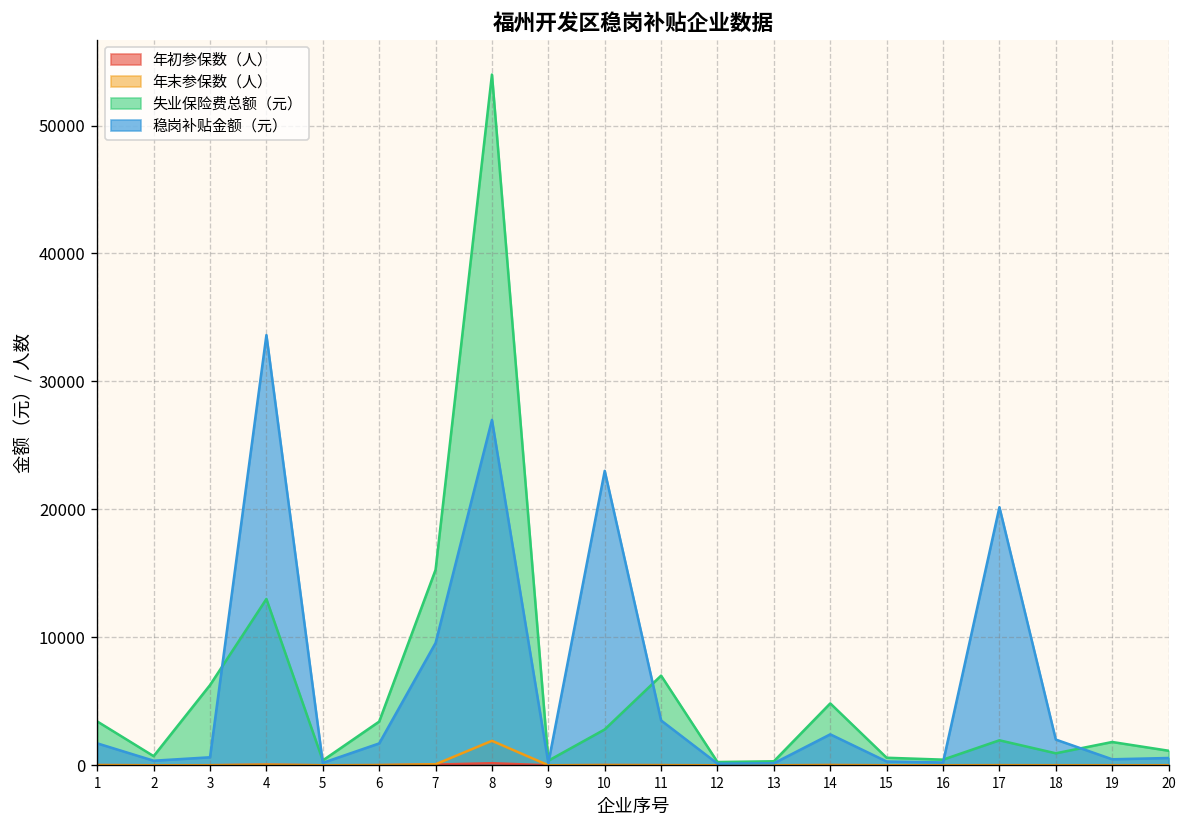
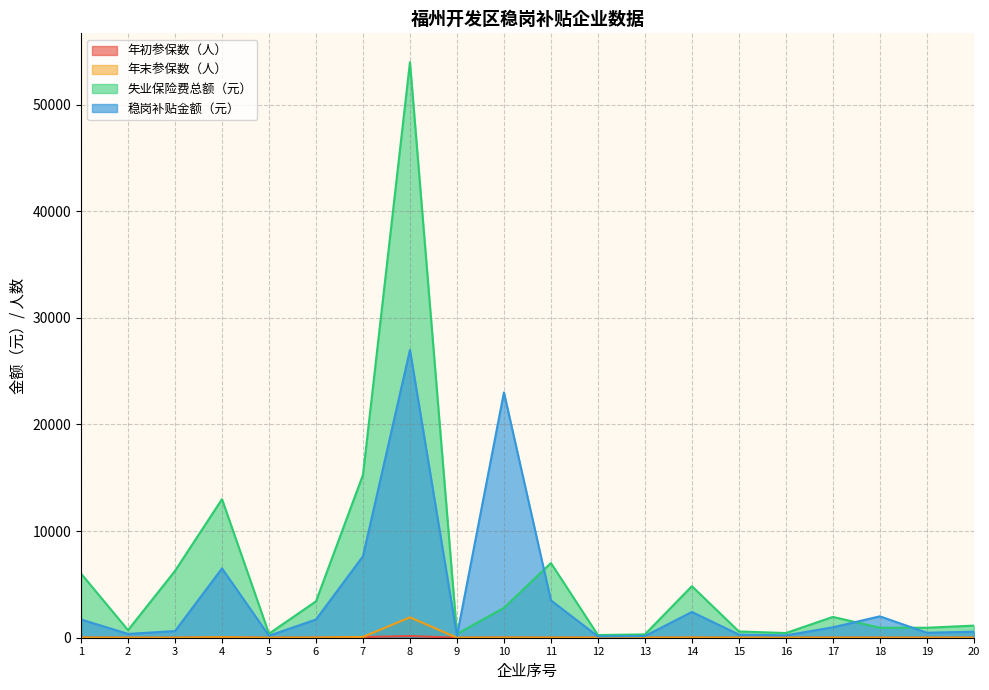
  {
    "年初参保数（人）": {
      "8": 200
    },
    "年末参保数（人）": {
      "8": 1900
    },
    "失业保险费总额（元）": {
-     "1": 3400,
+     "1": 6000,
      "2": 700,
      "3": 6300,
      "4": 13000,
      "6": 3400,
      "7": 15300,
      "8": 54000,
      "10": 2800,
      "11": 7000,
      "14": 4800,
      "15": 600,
      "17": 2000,
      "18": 900,
-     "19": 1800,
+     "19": 900,
      "20": 1100
    },
    "稳岗补贴金额（元）": {
      "1": 1700,
      "2": 400,
      "3": 600,
-     "4": 33600,
+     "4": 6500,
      "6": 1700,
-     "7": 9600,
+     "7": 7600,
      "8": 27000,
      "10": 23000,
      "11": 3500,
      "14": 2400,
      "15": 300,
-     "17": 20200,
+     "17": 1000,
      "18": 2000,
      "19": 500,
      "20": 600
    }
  }
